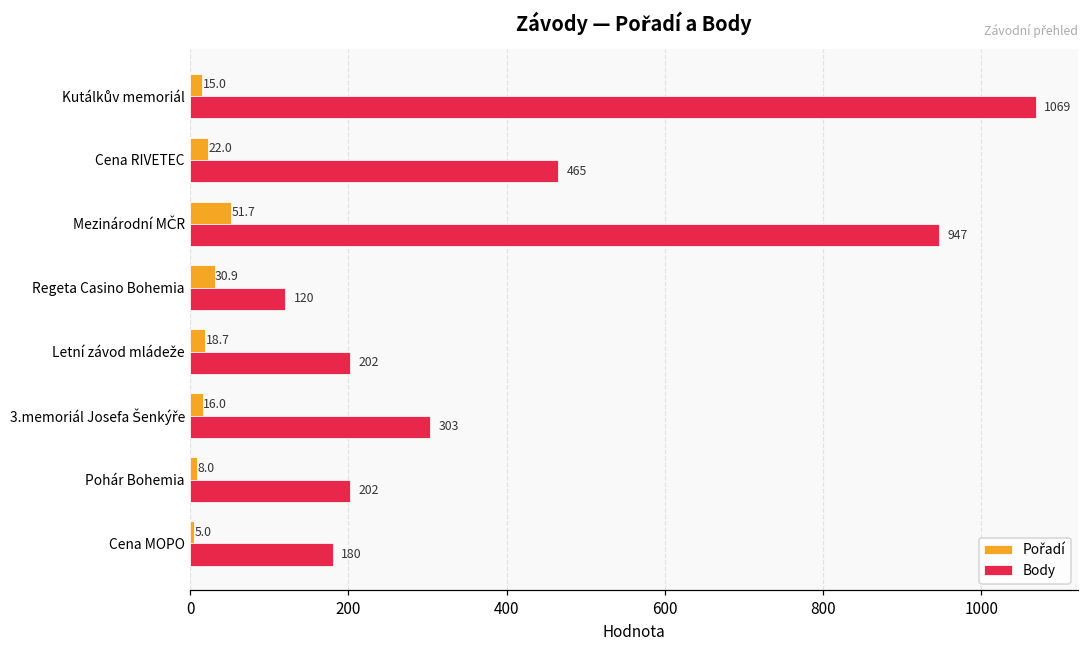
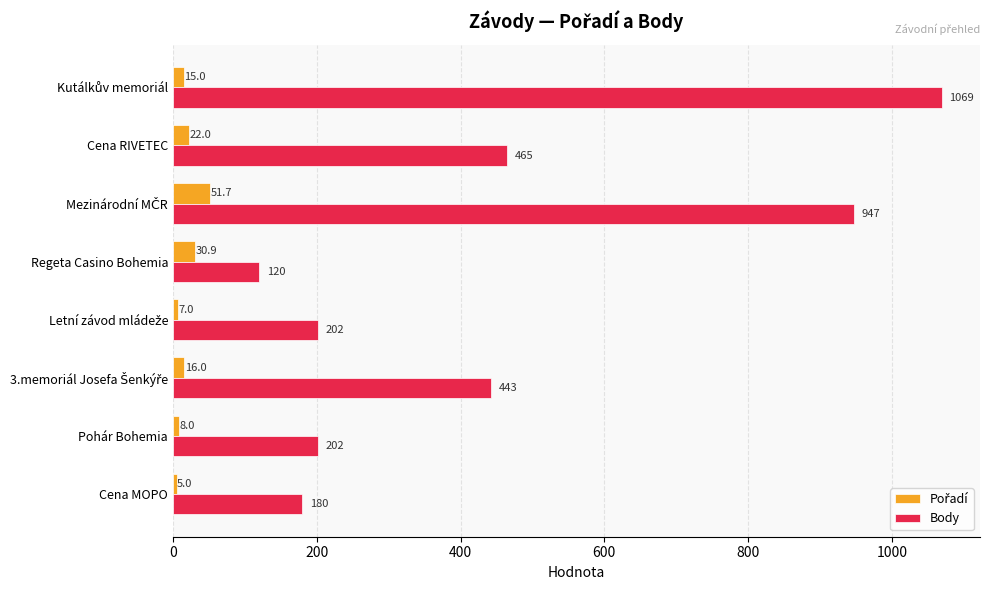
  {
    "Pořadí": {
      "Kutálkův memoriál": 15.0,
      "Cena RIVETEC": 22.0,
      "Mezinárodní MČR": 51.7,
      "Regeta Casino Bohemia": 30.9,
-     "Letní závod mládeže": 18.7,
+     "Letní závod mládeže": 7.0,
      "3.memoriál Josefa Šenkýře": 16.0,
      "Pohár Bohemia": 8.0,
      "Cena MOPO": 5.0
    },
    "Body": {
      "Kutálkův memoriál": 1069,
      "Cena RIVETEC": 465,
      "Mezinárodní MČR": 947,
      "Regeta Casino Bohemia": 120,
      "Letní závod mládeže": 202,
-     "3.memoriál Josefa Šenkýře": 303,
+     "3.memoriál Josefa Šenkýře": 443,
      "Pohár Bohemia": 202,
      "Cena MOPO": 180
    }
  }
